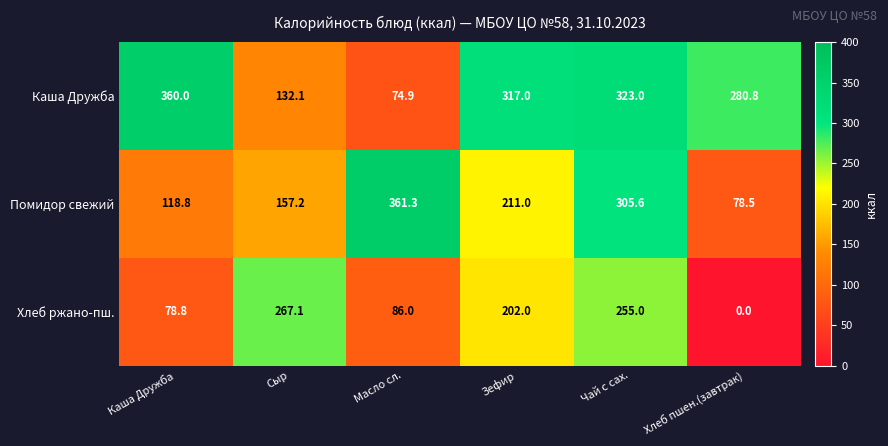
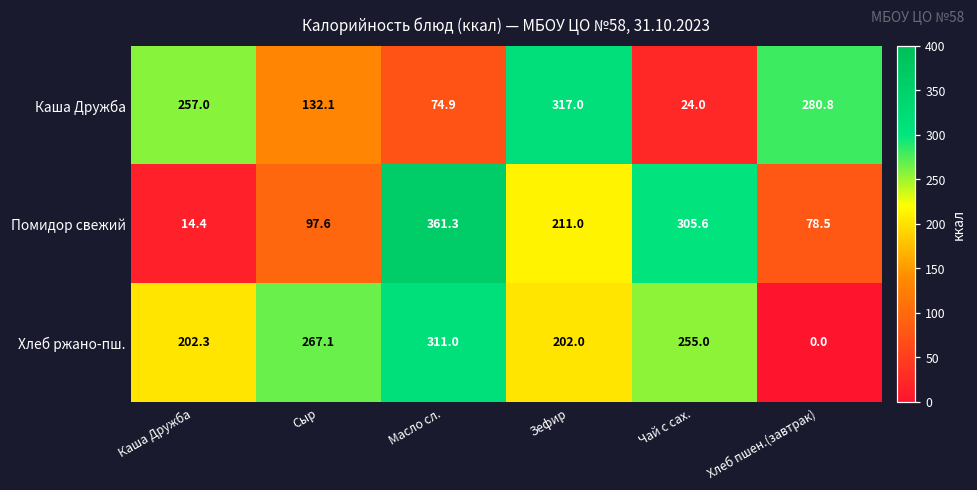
  {
    "Каша Дружба": {
-     "Каша Дружба": 360.0,
+     "Каша Дружба": 257.0,
      "Сыр": 132.1,
      "Масло сл.": 74.9,
      "Зефир": 317.0,
-     "Чай с сах.": 323.0,
+     "Чай с сах.": 24.0,
      "Хлеб пшен.(завтрак)": 280.8
    },
    "Помидор свежий": {
-     "Каша Дружба": 118.8,
-     "Сыр": 157.2,
+     "Каша Дружба": 14.4,
+     "Сыр": 97.6,
      "Масло сл.": 361.3,
      "Зефир": 211.0,
      "Чай с сах.": 305.6,
      "Хлеб пшен.(завтрак)": 78.5
    },
    "Хлеб ржано-пш.": {
-     "Каша Дружба": 78.8,
+     "Каша Дружба": 202.3,
      "Сыр": 267.1,
-     "Масло сл.": 86.0,
+     "Масло сл.": 311.0,
      "Зефир": 202.0,
      "Чай с сах.": 255.0,
      "Хлеб пшен.(завтрак)": 0.0
    }
  }
